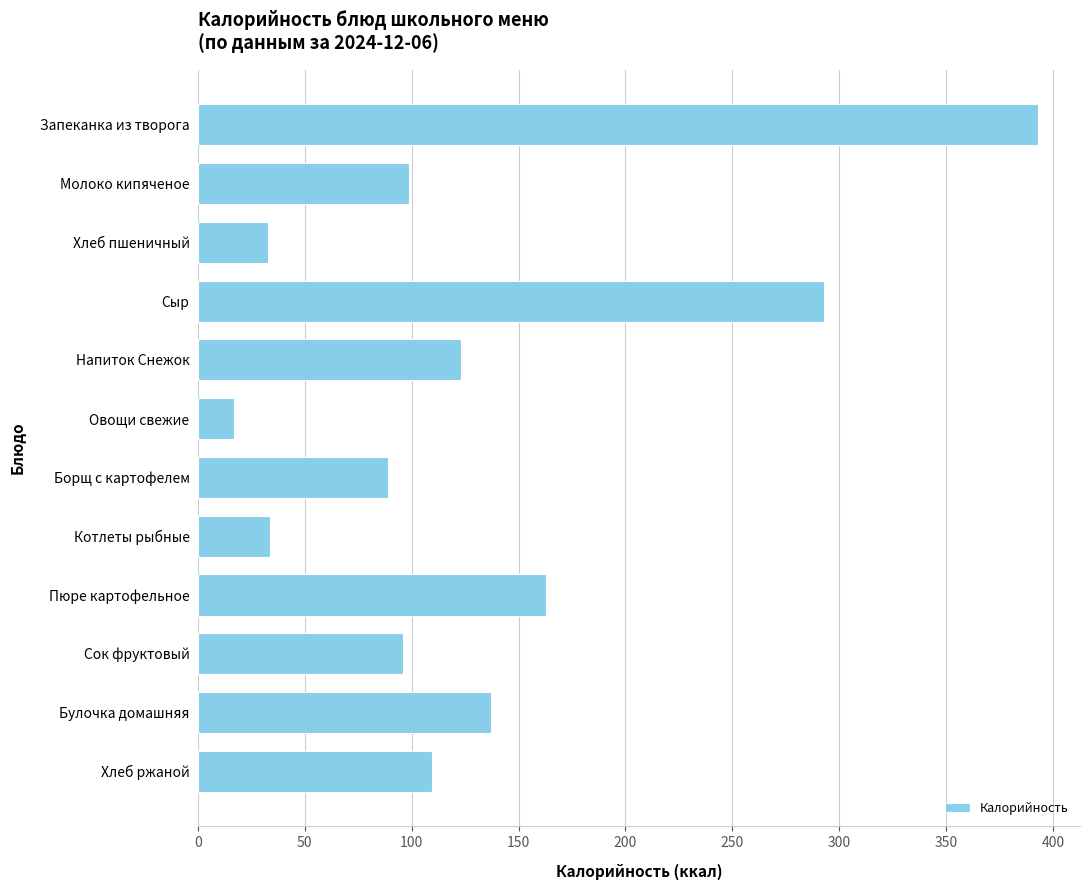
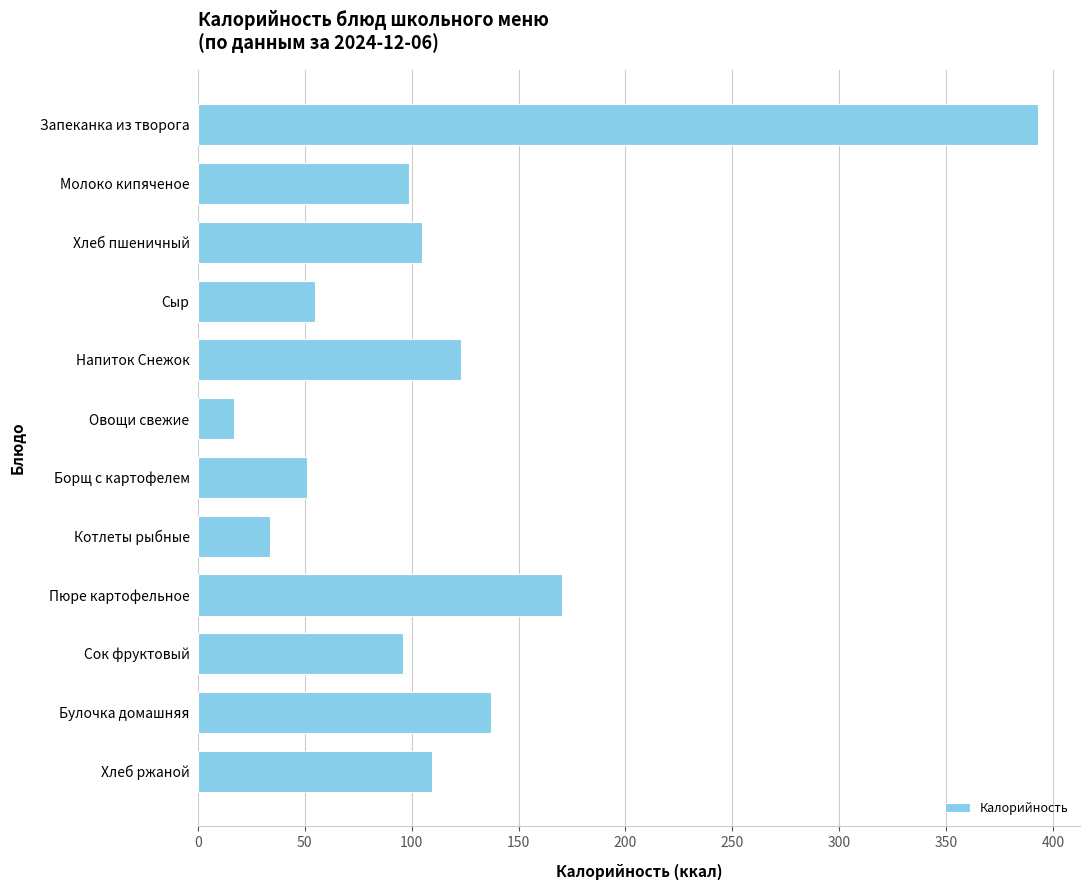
  {
    "Запеканка из творога": 393,
    "Молоко кипяченое": 99,
-   "Хлеб пшеничный": 33,
-   "Сыр": 293,
+   "Хлеб пшеничный": 105,
+   "Сыр": 55,
    "Напиток Снежок": 123,
    "Овощи свежие": 17,
-   "Борщ с картофелем": 89,
+   "Борщ с картофелем": 51,
    "Котлеты рыбные": 34,
-   "Пюре картофельное": 163,
+   "Пюре картофельное": 171,
    "Сок фруктовый": 96,
    "Булочка домашняя": 137,
    "Хлеб ржаной": 110
  }
